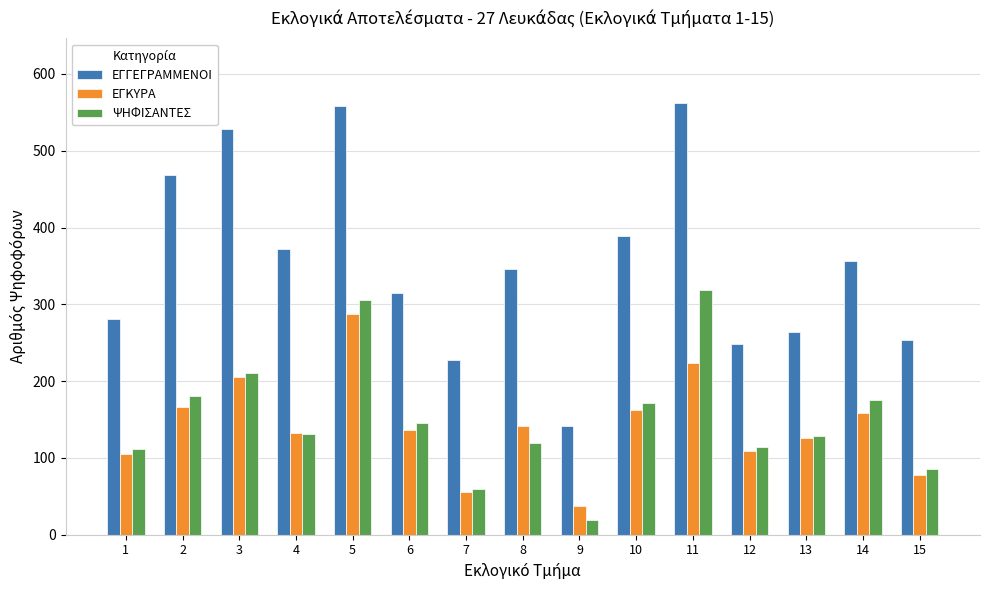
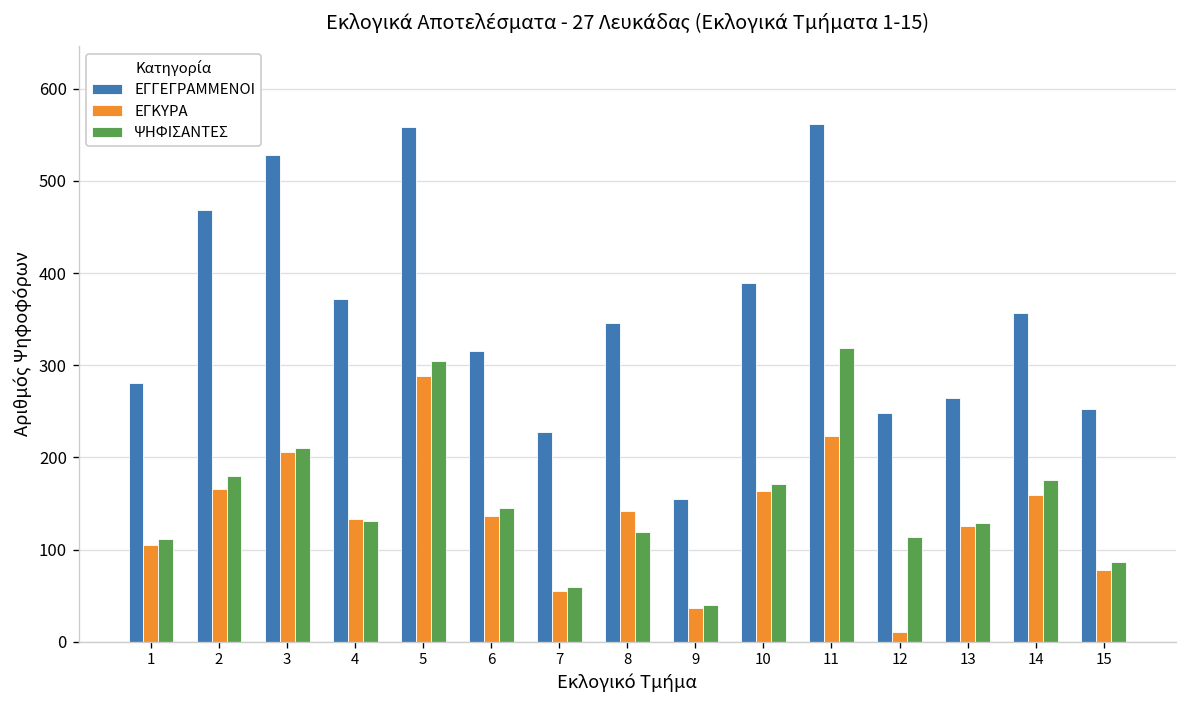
  {
    "ΕΓΓΕΓΡΑΜΜΕΝΟΙ": {
      "1": 280,
      "2": 470,
      "3": 530,
      "4": 370,
      "5": 560,
      "6": 320,
      "7": 230,
      "8": 350,
-     "9": 140,
+     "9": 160,
      "10": 390,
      "11": 560,
      "12": 250,
      "13": 260,
      "14": 360,
      "15": 250
    },
    "ΕΓΚΥΡΑ": {
      "1": 110,
      "2": 170,
      "3": 210,
      "4": 130,
      "5": 290,
      "6": 140,
      "7": 60,
      "8": 140,
      "9": 40,
      "10": 160,
      "11": 220,
-     "12": 110,
+     "12": 10,
      "13": 130,
      "14": 160,
      "15": 80
    },
    "ΨΗΦΙΣΑΝΤΕΣ": {
      "1": 110,
      "2": 180,
      "3": 210,
      "4": 130,
      "5": 310,
      "6": 150,
      "7": 60,
      "8": 120,
-     "9": 20,
+     "9": 40,
      "10": 170,
      "11": 320,
      "12": 110,
      "13": 130,
      "14": 180,
      "15": 90
    }
  }
